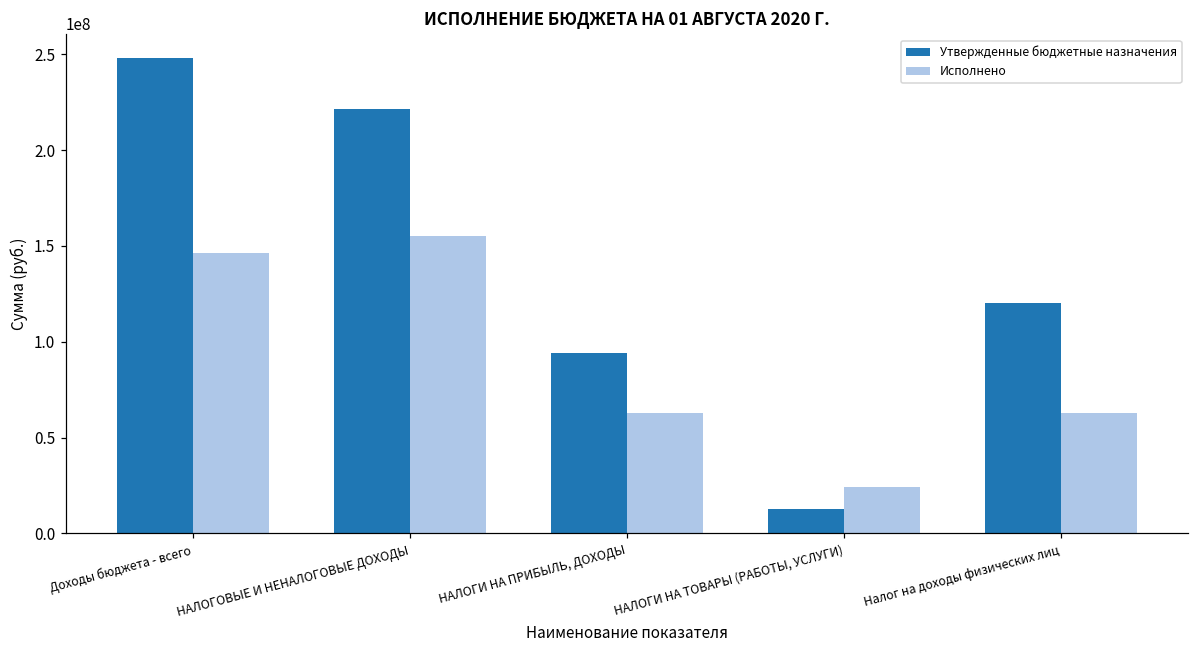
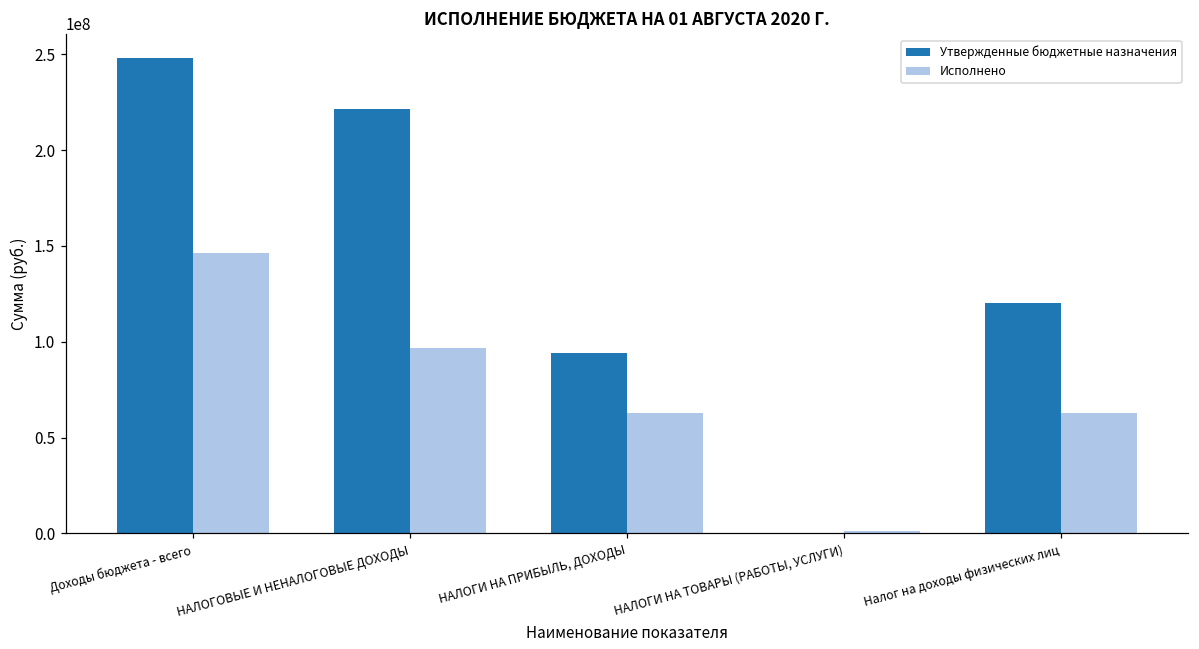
  {
    "Утвержденные бюджетные назначения": {
      "Доходы бюджета - всего": 248000000,
      "НАЛОГОВЫЕ И НЕНАЛОГОВЫЕ ДОХОДЫ": 221000000,
      "НАЛОГИ НА ПРИБЫЛЬ, ДОХОДЫ": 94000000,
-     "НАЛОГИ НА ТОВАРЫ (РАБОТЫ, УСЛУГИ)": 13000000,
+     "НАЛОГИ НА ТОВАРЫ (РАБОТЫ, УСЛУГИ)": 0,
      "Налог на доходы физических лиц": 120000000
    },
    "Исполнено": {
      "Доходы бюджета - всего": 146000000,
-     "НАЛОГОВЫЕ И НЕНАЛОГОВЫЕ ДОХОДЫ": 155000000,
+     "НАЛОГОВЫЕ И НЕНАЛОГОВЫЕ ДОХОДЫ": 97000000,
      "НАЛОГИ НА ПРИБЫЛЬ, ДОХОДЫ": 63000000,
-     "НАЛОГИ НА ТОВАРЫ (РАБОТЫ, УСЛУГИ)": 24000000,
+     "НАЛОГИ НА ТОВАРЫ (РАБОТЫ, УСЛУГИ)": 1000000,
      "Налог на доходы физических лиц": 63000000
    }
  }
